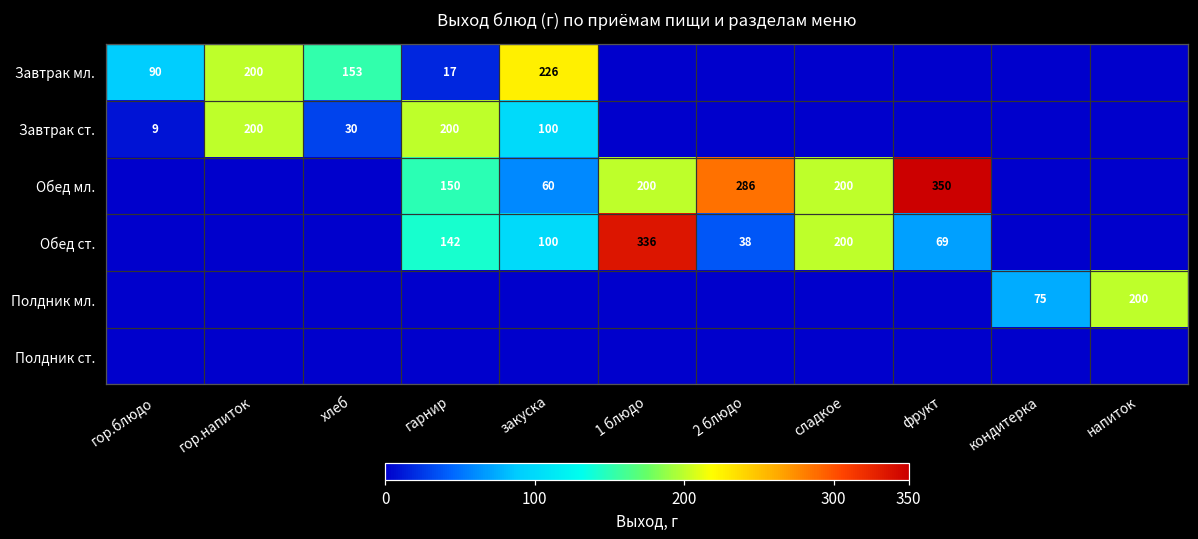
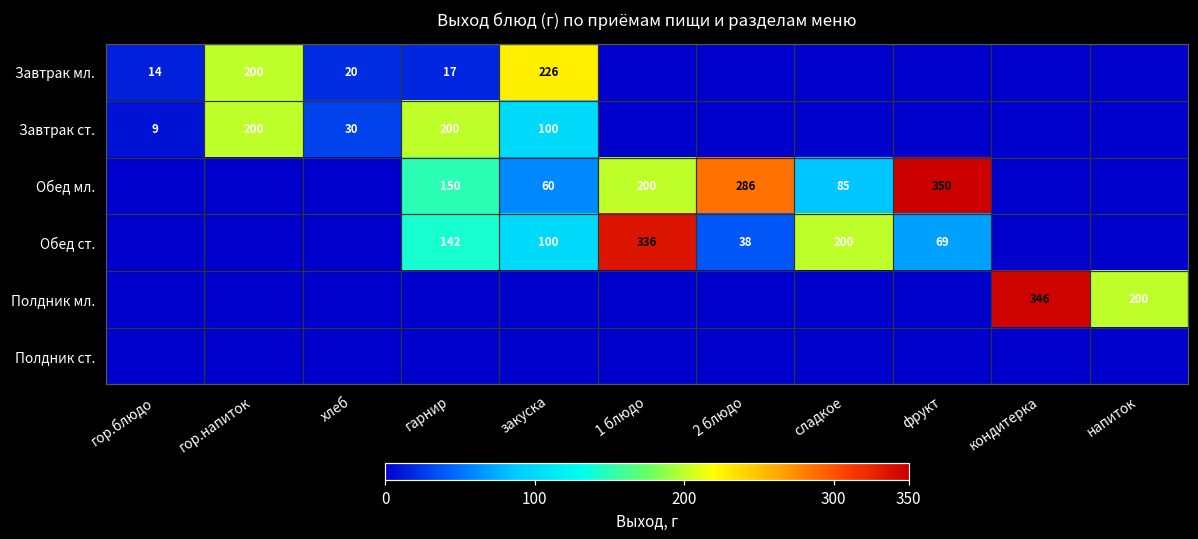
  {
    "Завтрак мл.": {
-     "гор.блюдо": 90,
+     "гор.блюдо": 14,
      "гор.напиток": 200,
-     "хлеб": 153,
+     "хлеб": 20,
      "гарнир": 17,
      "закуска": 226
    },
    "Завтрак ст.": {
      "гор.блюдо": 9,
      "гор.напиток": 200,
      "хлеб": 30,
      "гарнир": 200,
      "закуска": 100
    },
    "Обед мл.": {
      "гарнир": 150,
      "закуска": 60,
      "1 блюдо": 200,
      "2 блюдо": 286,
-     "сладкое": 200,
+     "сладкое": 85,
      "фрукт": 350
    },
    "Обед ст.": {
      "гарнир": 142,
      "закуска": 100,
      "1 блюдо": 336,
      "2 блюдо": 38,
      "сладкое": 200,
      "фрукт": 69
    },
    "Полдник мл.": {
-     "кондитерка": 75,
+     "кондитерка": 346,
      "напиток": 200
    }
  }
